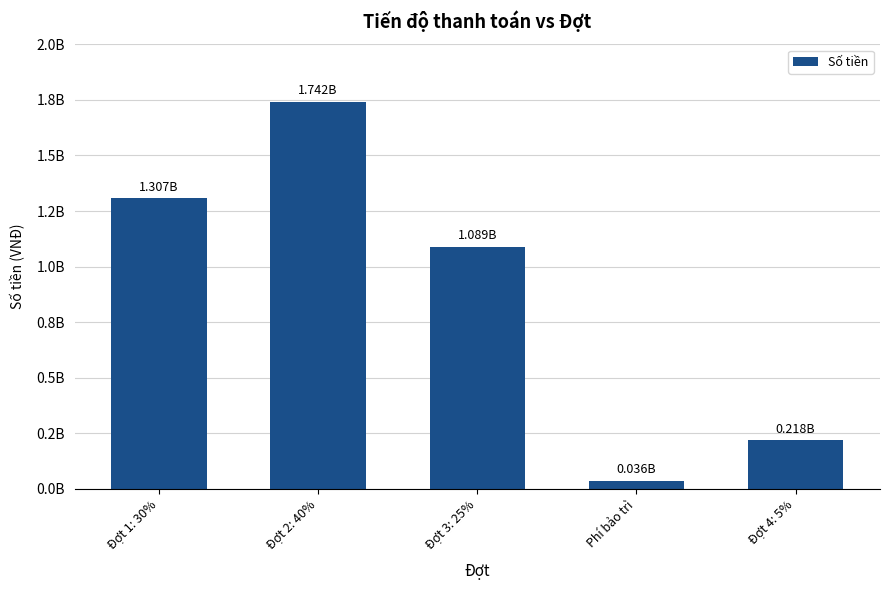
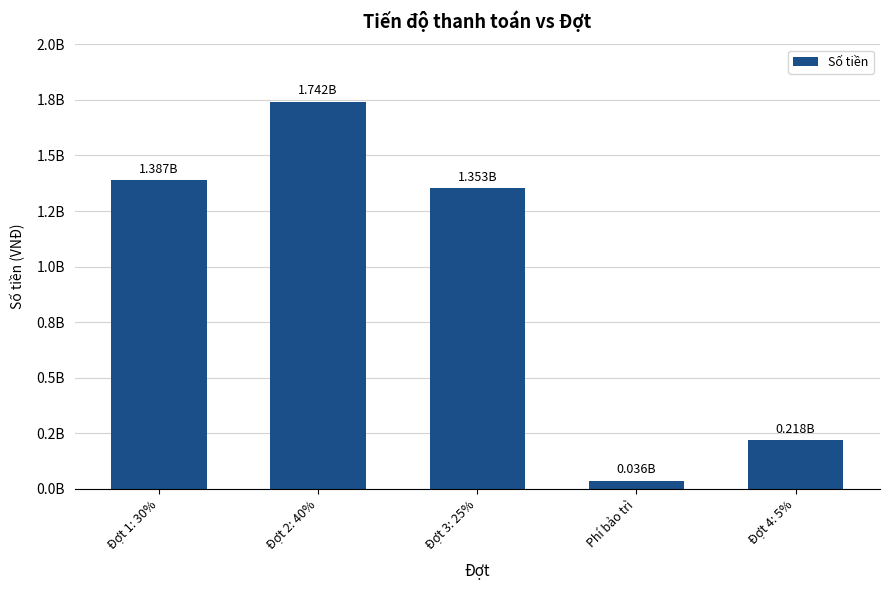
  {
-   "Đợt 1: 30%": "1.307B",
+   "Đợt 1: 30%": "1.387B",
    "Đợt 2: 40%": "1.742B",
-   "Đợt 3: 25%": "1.089B",
+   "Đợt 3: 25%": "1.353B",
    "Phí bảo trì": "0.036B",
    "Đợt 4: 5%": "0.218B"
  }
